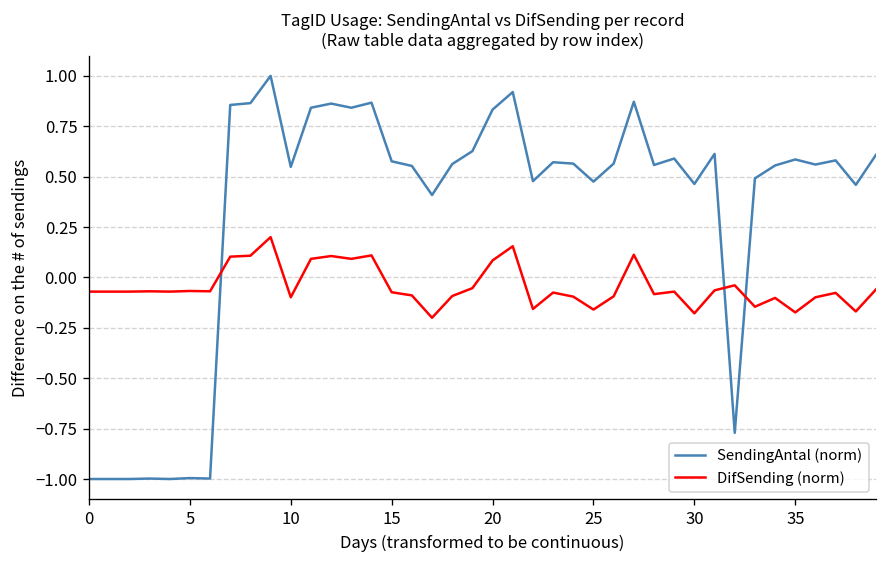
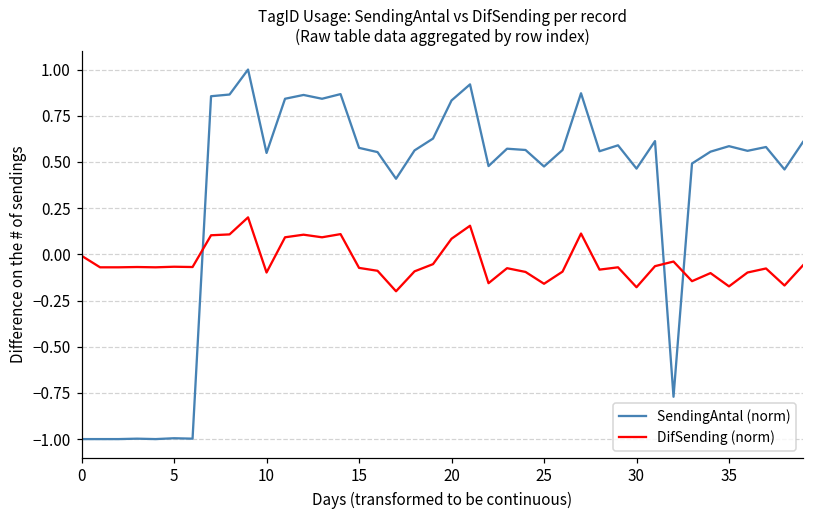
  {
    "SendingAntal (norm)": {
      "0": -1.00,
      "5": -1.00,
      "10": 0.55,
      "15": 0.58,
      "20": 0.83,
      "25": 0.48,
      "30": 0.46,
      "35": 0.59
    },
    "DifSending (norm)": {
-     "0": -0.07,
+     "0": -0.01,
      "5": -0.07,
      "10": -0.10,
      "15": -0.07,
      "20": 0.08,
      "25": -0.16,
      "30": -0.18,
      "35": -0.17
    }
  }
